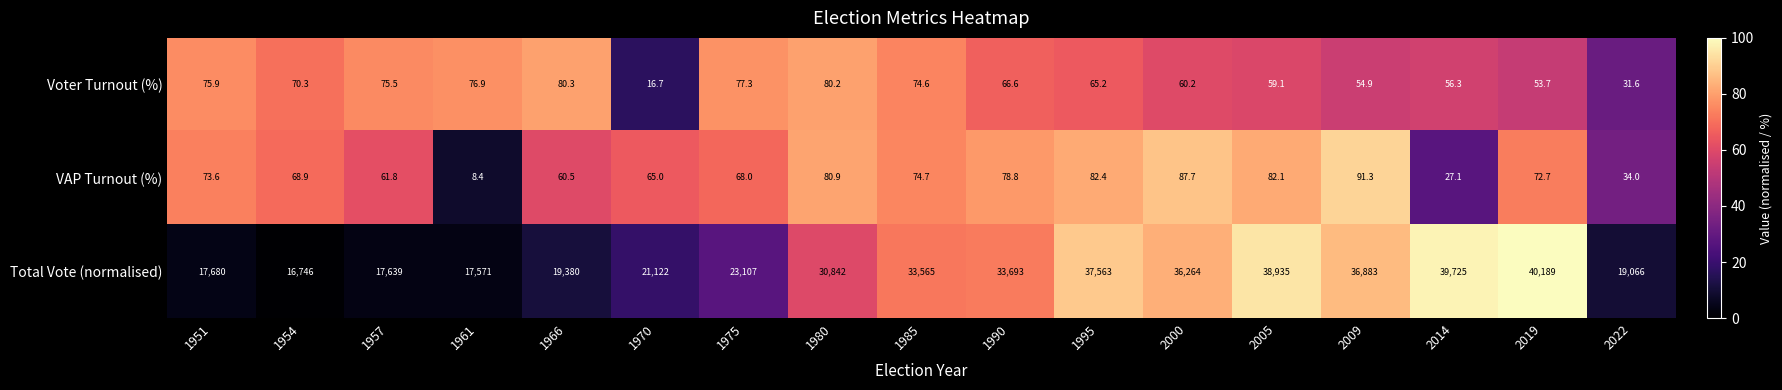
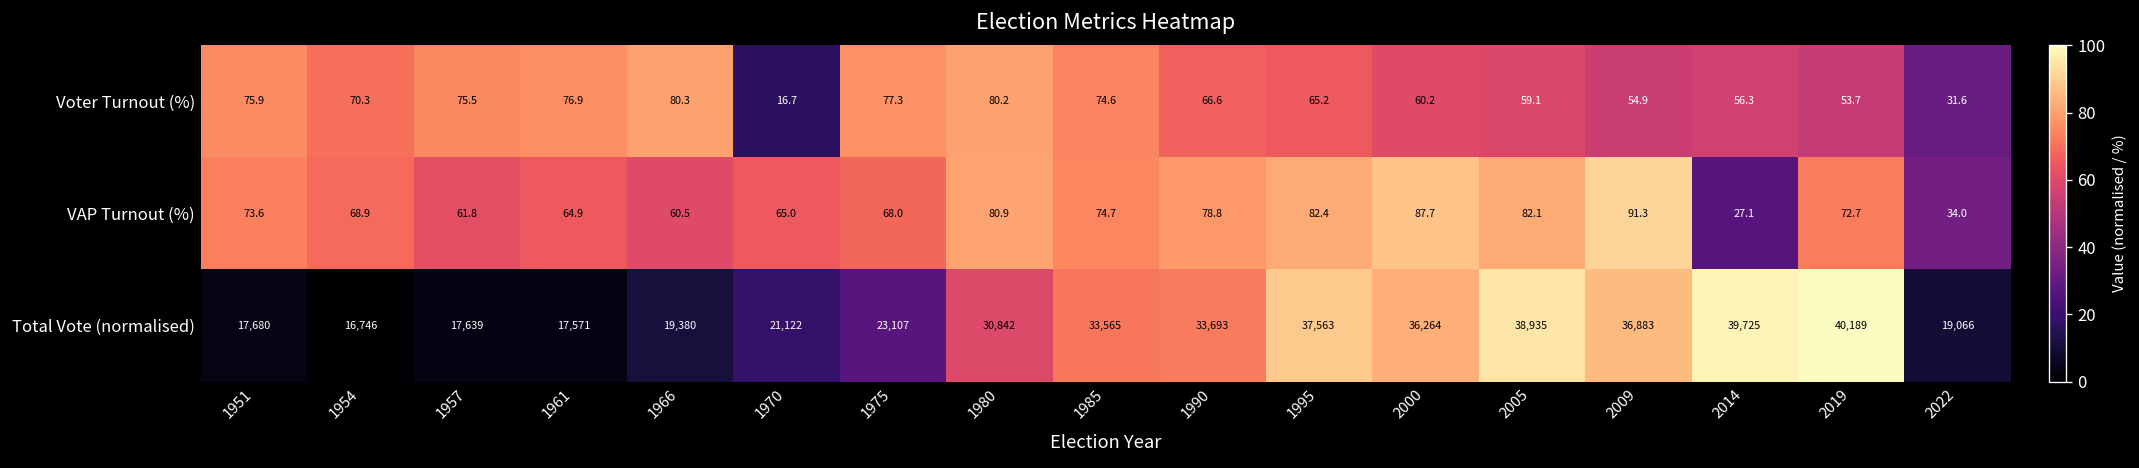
  {
    "Voter Turnout (%)": {
      "1951": "75.9",
      "1954": "70.3",
      "1957": "75.5",
      "1961": "76.9",
      "1966": "80.3",
      "1970": "16.7",
      "1975": "77.3",
      "1980": "80.2",
      "1985": "74.6",
      "1990": "66.6",
      "1995": "65.2",
      "2000": "60.2",
      "2005": "59.1",
      "2009": "54.9",
      "2014": "56.3",
      "2019": "53.7",
      "2022": "31.6"
    },
    "VAP Turnout (%)": {
      "1951": "73.6",
      "1954": "68.9",
      "1957": "61.8",
-     "1961": "8.4",
+     "1961": "64.9",
      "1966": "60.5",
      "1970": "65.0",
      "1975": "68.0",
      "1980": "80.9",
      "1985": "74.7",
      "1990": "78.8",
      "1995": "82.4",
      "2000": "87.7",
      "2005": "82.1",
      "2009": "91.3",
      "2014": "27.1",
      "2019": "72.7",
      "2022": "34.0"
    },
    "Total Vote (normalised)": {
      "1951": "17,680",
      "1954": "16,746",
      "1957": "17,639",
      "1961": "17,571",
      "1966": "19,380",
      "1970": "21,122",
      "1975": "23,107",
      "1980": "30,842",
      "1985": "33,565",
      "1990": "33,693",
      "1995": "37,563",
      "2000": "36,264",
      "2005": "38,935",
      "2009": "36,883",
      "2014": "39,725",
      "2019": "40,189",
      "2022": "19,066"
    }
  }
